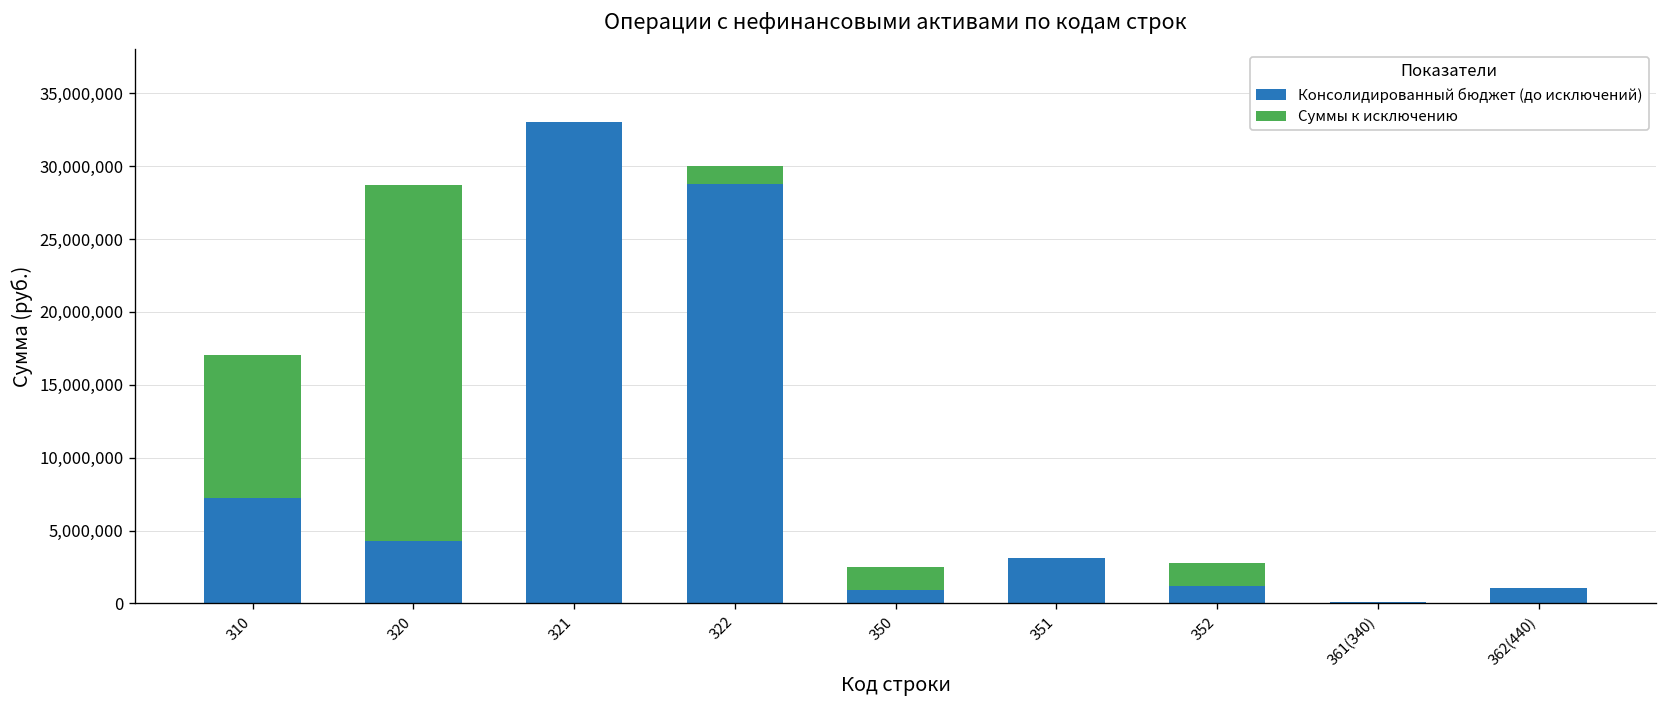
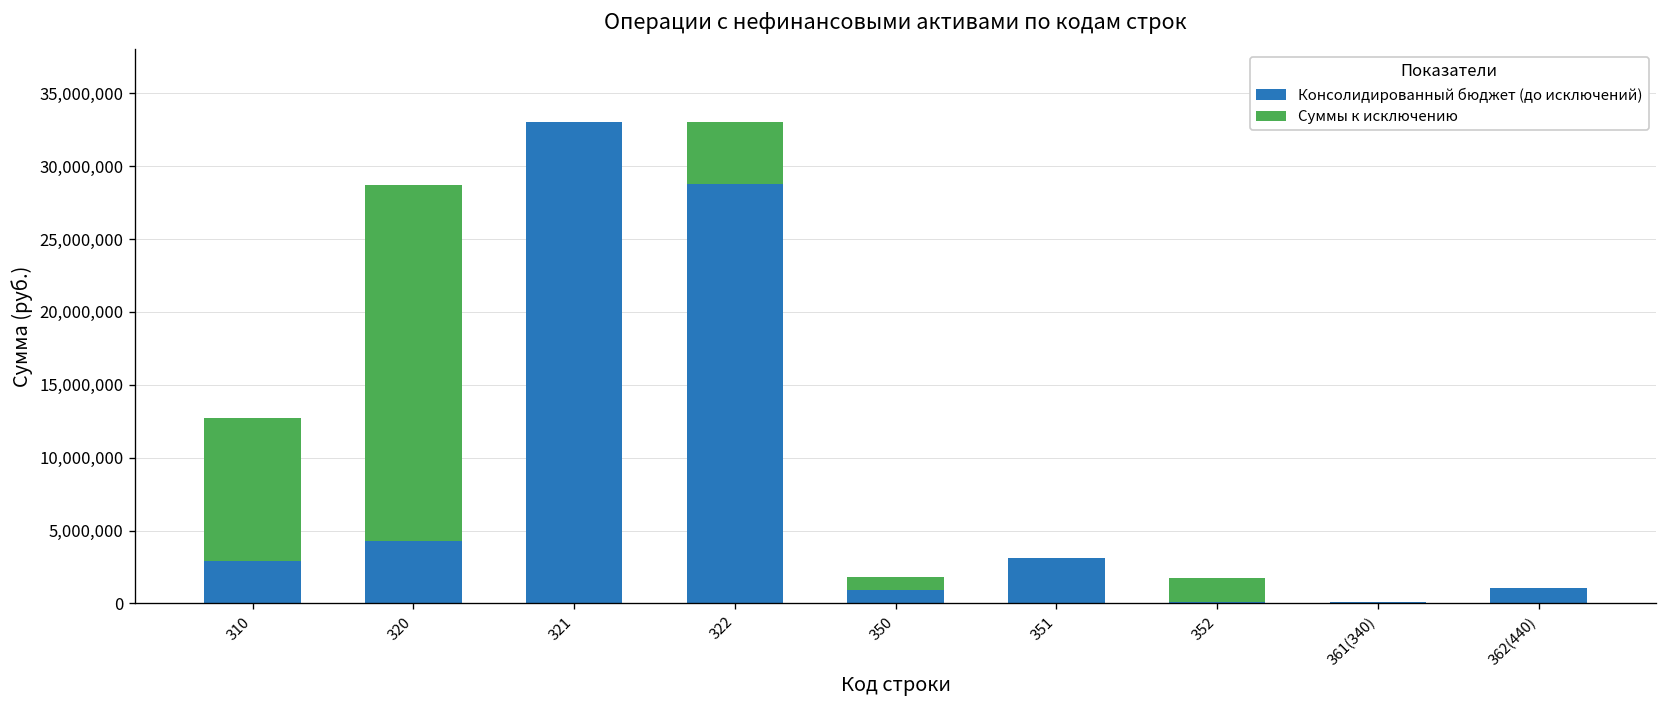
  {
    "Консолидированный бюджет (до исключений)": {
-     "310": "7,200,000",
+     "310": "2,900,000",
      "320": "4,200,000",
      "321": "33,100,000",
      "322": "28,800,000",
      "350": "900,000",
      "351": "3,100,000",
-     "352": "1,200,000",
+     "352": "100,000",
      "362(440)": "1,000,000"
    },
    "Суммы к исключению": {
      "310": "9,800,000",
      "320": "24,400,000",
      "321": "0",
-     "322": "1,200,000",
-     "350": "1,600,000",
+     "322": "4,200,000",
+     "350": "900,000",
      "351": "0",
      "352": "1,600,000",
      "361(340)": "0",
      "362(440)": "0"
    }
  }
